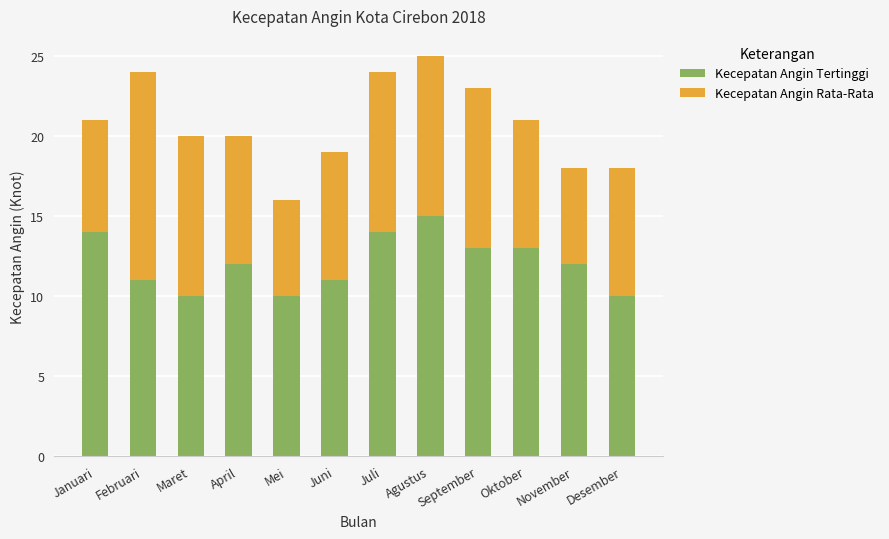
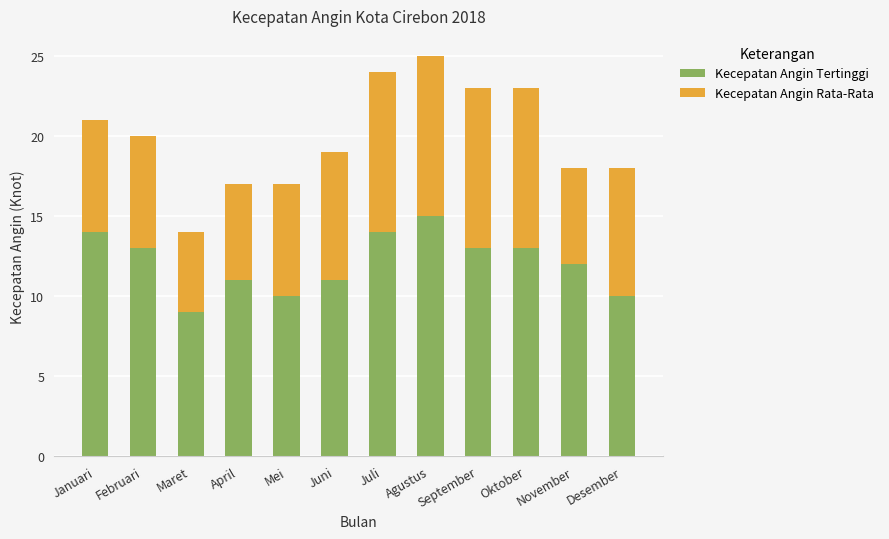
  {
    "Kecepatan Angin Tertinggi": {
      "Januari": 14,
-     "Februari": 11,
-     "Maret": 10,
-     "April": 12,
+     "Februari": 13,
+     "Maret": 9,
+     "April": 11,
      "Mei": 10,
      "Juni": 11,
      "Juli": 14,
      "Agustus": 15,
      "September": 13,
      "Oktober": 13,
      "November": 12,
      "Desember": 10
    },
    "Kecepatan Angin Rata-Rata": {
      "Januari": 7,
-     "Februari": 13,
-     "Maret": 10,
-     "April": 8,
-     "Mei": 6,
+     "Februari": 7,
+     "Maret": 5,
+     "April": 6,
+     "Mei": 7,
      "Juni": 8,
      "Juli": 10,
      "Agustus": 10,
      "September": 10,
-     "Oktober": 8,
+     "Oktober": 10,
      "November": 6,
      "Desember": 8
    }
  }
